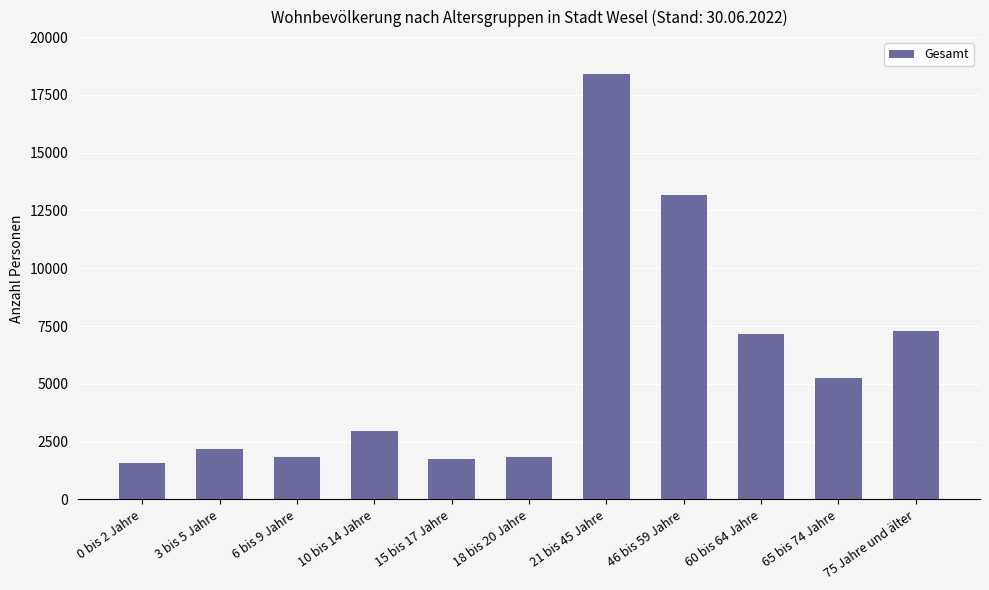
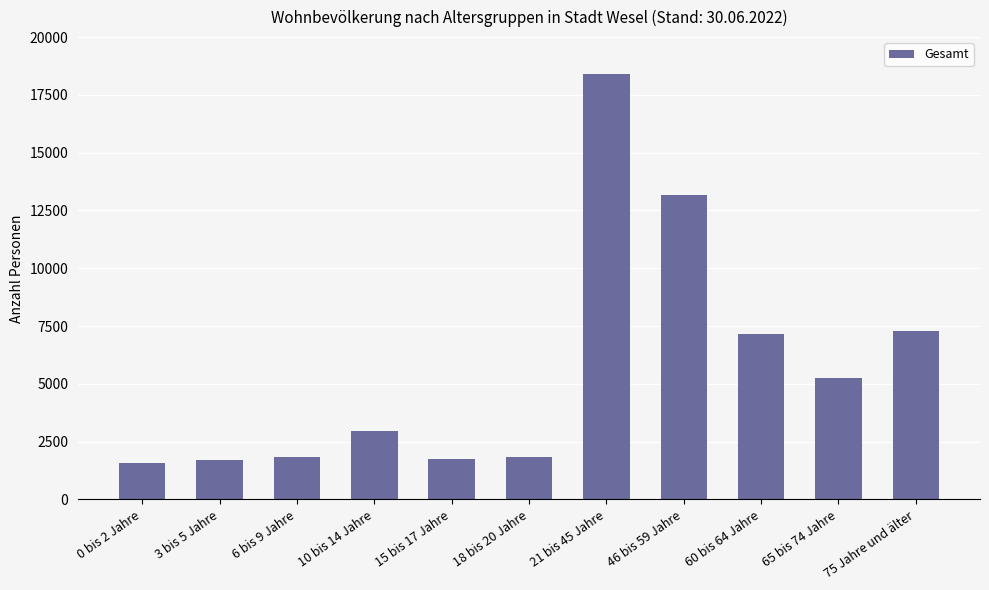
  {
    "0 bis 2 Jahre": 1600,
-   "3 bis 5 Jahre": 2200,
+   "3 bis 5 Jahre": 1700,
    "6 bis 9 Jahre": 1800,
    "10 bis 14 Jahre": 3000,
    "15 bis 17 Jahre": 1800,
    "18 bis 20 Jahre": 1800,
    "21 bis 45 Jahre": 18400,
    "46 bis 59 Jahre": 13200,
    "60 bis 64 Jahre": 7200,
    "65 bis 74 Jahre": 5300,
    "75 Jahre und älter": 7300
  }
